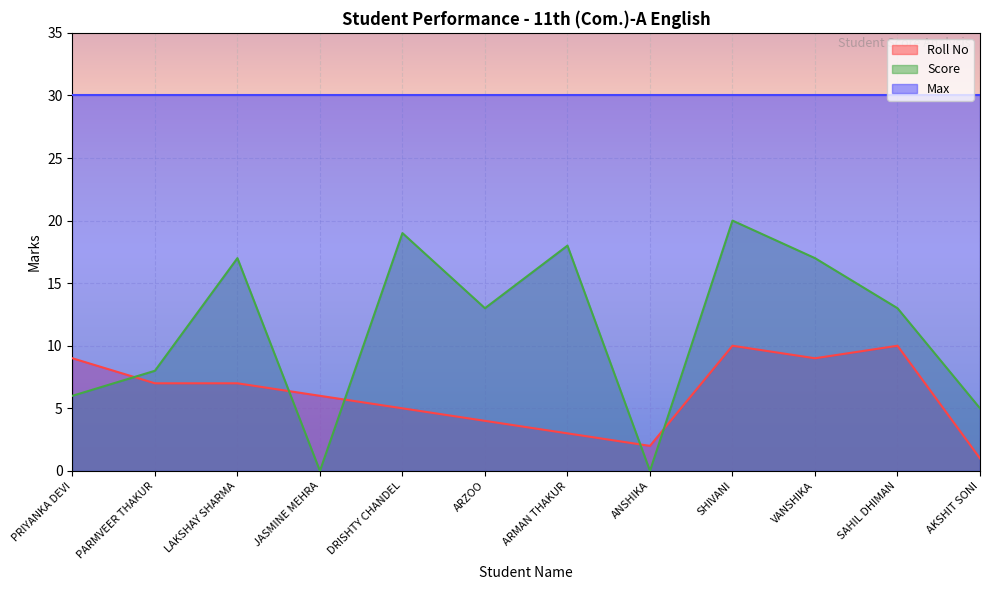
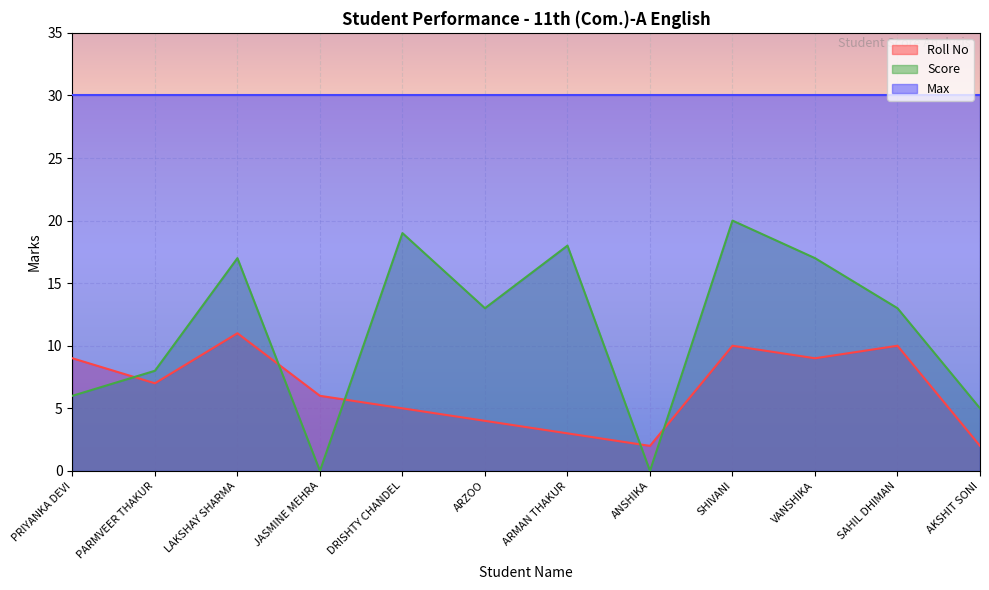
  {
    "Roll No": {
      "PRIYANKA DEVI": 9,
      "PARMVEER THAKUR": 7,
-     "LAKSHAY SHARMA": 7,
+     "LAKSHAY SHARMA": 11,
      "JASMINE MEHRA": 6,
      "DRISHTY CHANDEL": 5,
      "ARZOO": 4,
      "ARMAN THAKUR": 3,
      "ANSHIKA": 2,
      "SHIVANI": 10,
      "VANSHIKA": 9,
      "SAHIL DHIMAN": 10,
-     "AKSHIT SONI": 1
+     "AKSHIT SONI": 2
    },
    "Score": {
      "PRIYANKA DEVI": 6,
      "PARMVEER THAKUR": 8,
      "LAKSHAY SHARMA": 17,
      "JASMINE MEHRA": 0,
      "DRISHTY CHANDEL": 19,
      "ARZOO": 13,
      "ARMAN THAKUR": 18,
      "ANSHIKA": 0,
      "SHIVANI": 20,
      "VANSHIKA": 17,
      "SAHIL DHIMAN": 13,
      "AKSHIT SONI": 5
    },
    "Max": {
      "PRIYANKA DEVI": 30,
      "PARMVEER THAKUR": 30,
      "LAKSHAY SHARMA": 30,
      "JASMINE MEHRA": 30,
      "DRISHTY CHANDEL": 30,
      "ARZOO": 30,
      "ARMAN THAKUR": 30,
      "ANSHIKA": 30,
      "SHIVANI": 30,
      "VANSHIKA": 30,
      "AKSHIT SONI": 30
    }
  }
